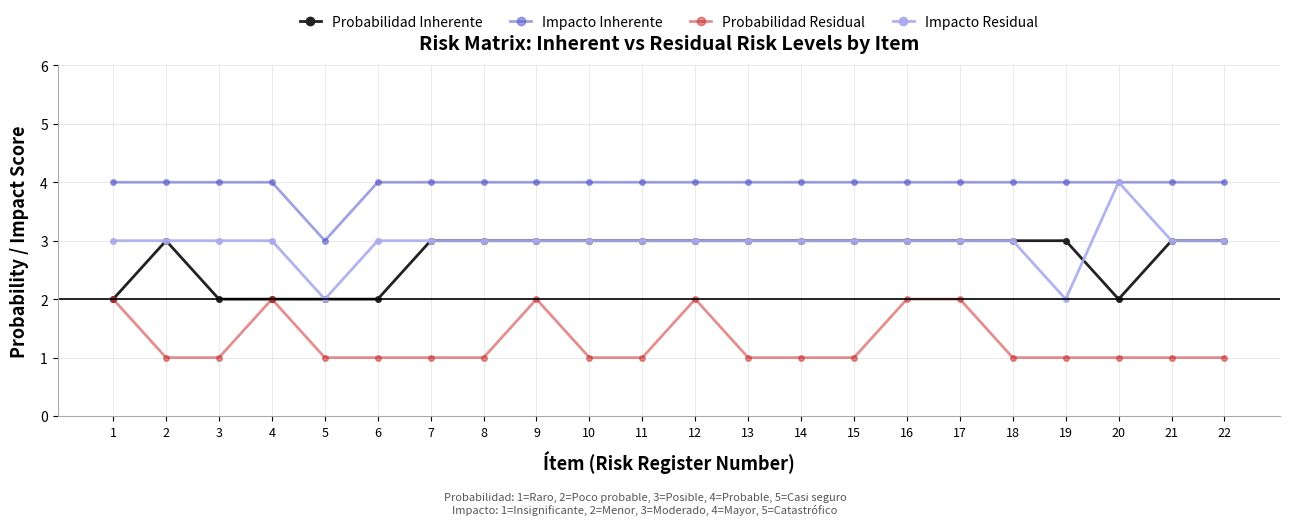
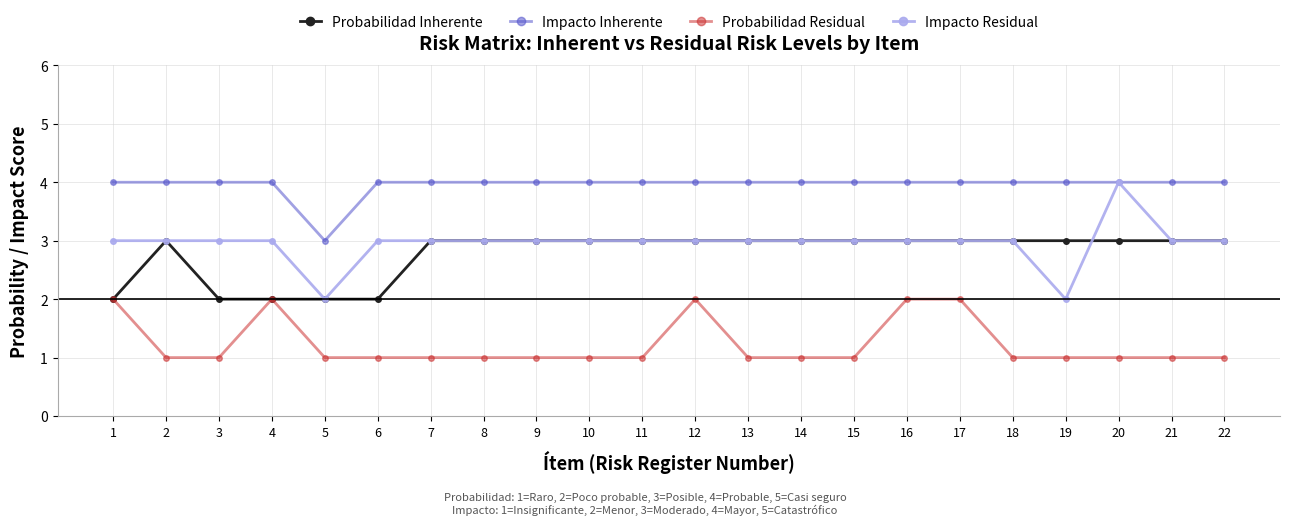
  {
    "Probabilidad Inherente": {
      "3": 2,
      "6": 2,
      "19": 3,
-     "20": 2
+     "20": 3
    },
    "Probabilidad Residual": {
      "2": 1,
      "3": 1,
      "5": 1,
      "6": 1,
      "7": 1,
      "8": 1,
-     "9": 2,
+     "9": 1,
      "10": 1,
      "11": 1,
      "12": 2,
      "13": 1,
      "14": 1,
      "15": 1,
      "16": 2,
      "17": 2,
      "18": 1,
      "19": 1,
      "20": 1,
      "21": 1,
      "22": 1
    }
  }
